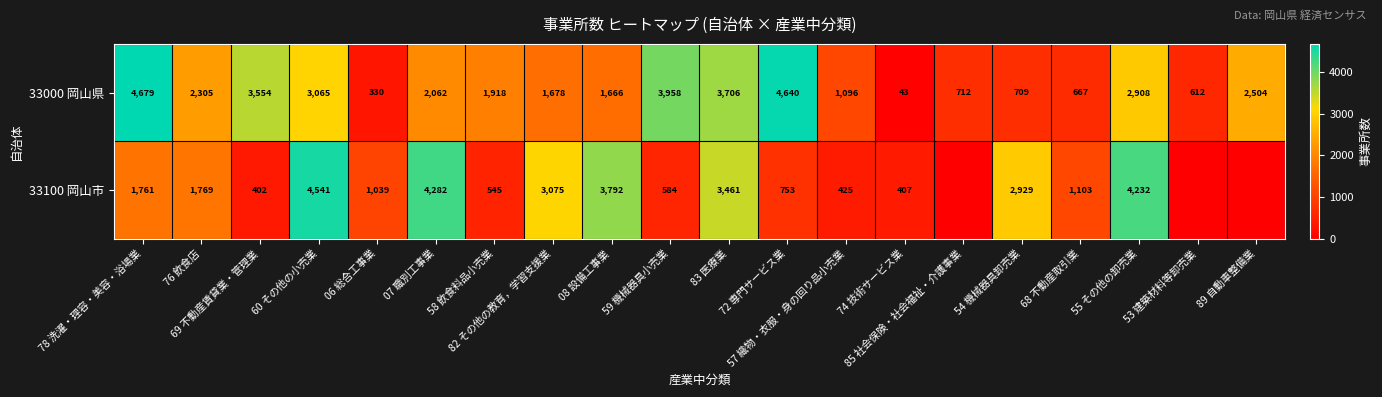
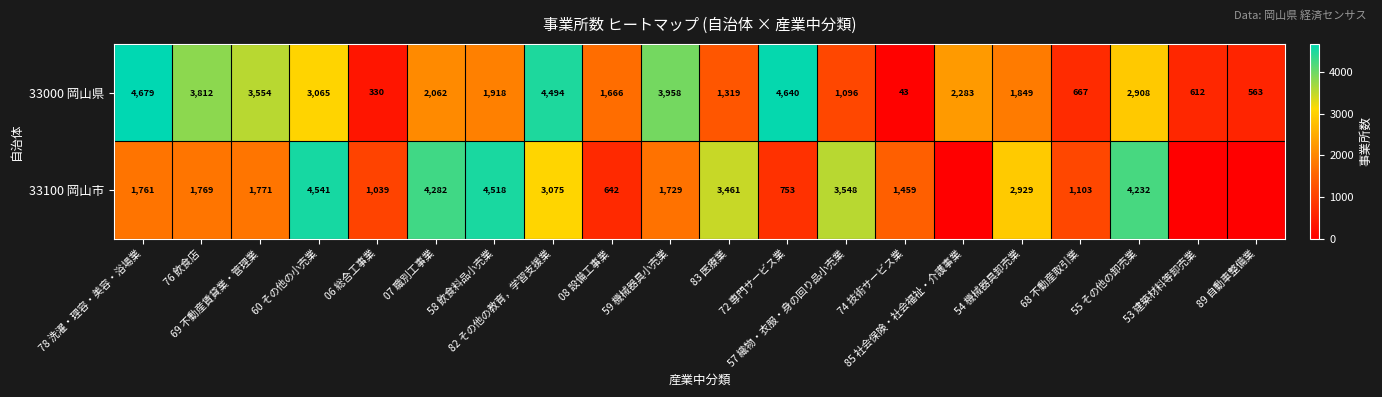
  {
    "33000 岡山県": {
      "78 洗濯・理容・美容・浴場業": "4,679",
-     "76 飲食店": "2,305",
+     "76 飲食店": "3,812",
      "69 不動産賃貸業・管理業": "3,554",
      "60 その他の小売業": "3,065",
      "06 総合工事業": "330",
      "07 職別工事業": "2,062",
      "58 飲食料品小売業": "1,918",
-     "82 その他の教育，学習支援業": "1,678",
+     "82 その他の教育，学習支援業": "4,494",
      "08 設備工事業": "1,666",
      "59 機械器具小売業": "3,958",
-     "83 医療業": "3,706",
+     "83 医療業": "1,319",
      "72 専門サービス業": "4,640",
      "57 織物・衣服・身の回り品小売業": "1,096",
      "74 技術サービス業": "43",
-     "85 社会保険・社会福祉・介護事業": "712",
-     "54 機械器具卸売業": "709",
+     "85 社会保険・社会福祉・介護事業": "2,283",
+     "54 機械器具卸売業": "1,849",
      "68 不動産取引業": "667",
      "55 その他の卸売業": "2,908",
      "53 建築材料等卸売業": "612",
-     "89 自動車整備業": "2,504"
+     "89 自動車整備業": "563"
    },
    "33100 岡山市": {
      "78 洗濯・理容・美容・浴場業": "1,761",
      "76 飲食店": "1,769",
-     "69 不動産賃貸業・管理業": "402",
+     "69 不動産賃貸業・管理業": "1,771",
      "60 その他の小売業": "4,541",
      "06 総合工事業": "1,039",
      "07 職別工事業": "4,282",
-     "58 飲食料品小売業": "545",
+     "58 飲食料品小売業": "4,518",
      "82 その他の教育，学習支援業": "3,075",
-     "08 設備工事業": "3,792",
-     "59 機械器具小売業": "584",
+     "08 設備工事業": "642",
+     "59 機械器具小売業": "1,729",
      "83 医療業": "3,461",
      "72 専門サービス業": "753",
-     "57 織物・衣服・身の回り品小売業": "425",
-     "74 技術サービス業": "407",
+     "57 織物・衣服・身の回り品小売業": "3,548",
+     "74 技術サービス業": "1,459",
      "54 機械器具卸売業": "2,929",
      "68 不動産取引業": "1,103",
      "55 その他の卸売業": "4,232"
    }
  }
